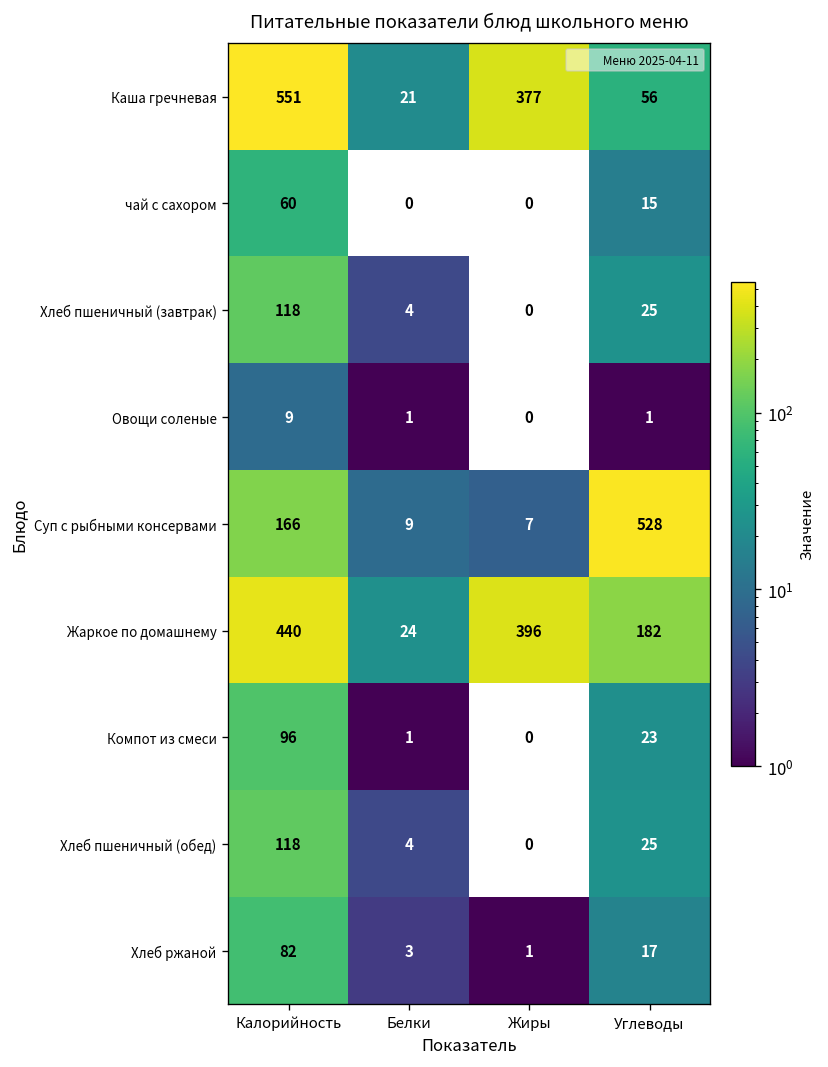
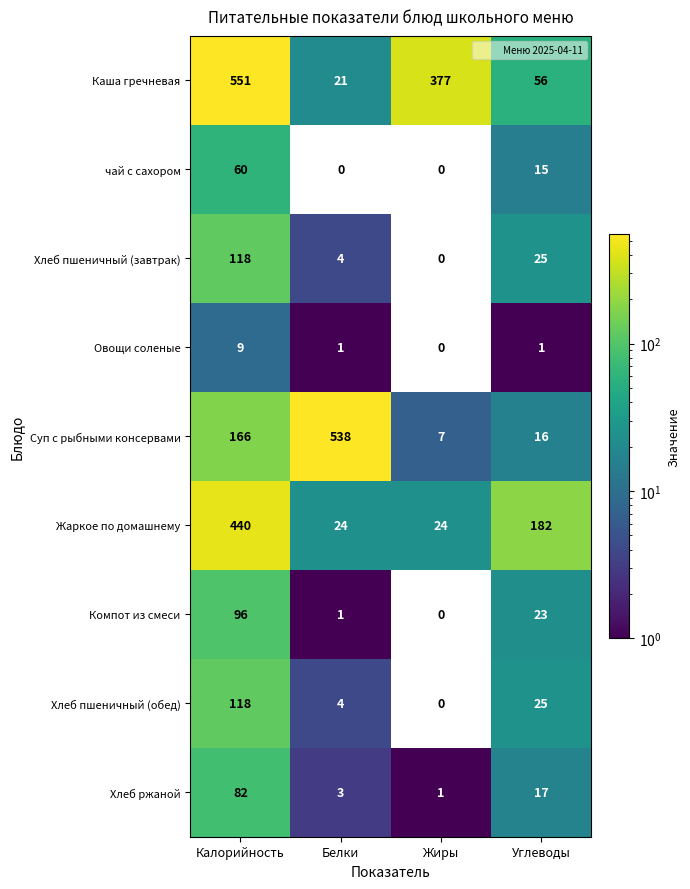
  {
    "Каша гречневая": {
      "Калорийность": 551,
      "Белки": 21,
      "Жиры": 377,
      "Углеводы": 56
    },
    "чай с сахором": {
      "Калорийность": 60,
      "Углеводы": 15
    },
    "Хлеб пшеничный (завтрак)": {
      "Калорийность": 118,
      "Белки": 4,
      "Углеводы": 25
    },
    "Овощи соленые": {
      "Калорийность": 9,
      "Белки": 1,
      "Углеводы": 1
    },
    "Суп с рыбными консервами": {
      "Калорийность": 166,
-     "Белки": 9,
+     "Белки": 538,
      "Жиры": 7,
-     "Углеводы": 528
+     "Углеводы": 16
    },
    "Жаркое по домашнему": {
      "Калорийность": 440,
      "Белки": 24,
-     "Жиры": 396,
+     "Жиры": 24,
      "Углеводы": 182
    },
    "Компот из смеси": {
      "Калорийность": 96,
      "Белки": 1,
      "Углеводы": 23
    },
    "Хлеб пшеничный (обед)": {
      "Калорийность": 118,
      "Белки": 4,
      "Углеводы": 25
    },
    "Хлеб ржаной": {
      "Калорийность": 82,
      "Белки": 3,
      "Жиры": 1,
      "Углеводы": 17
    }
  }
